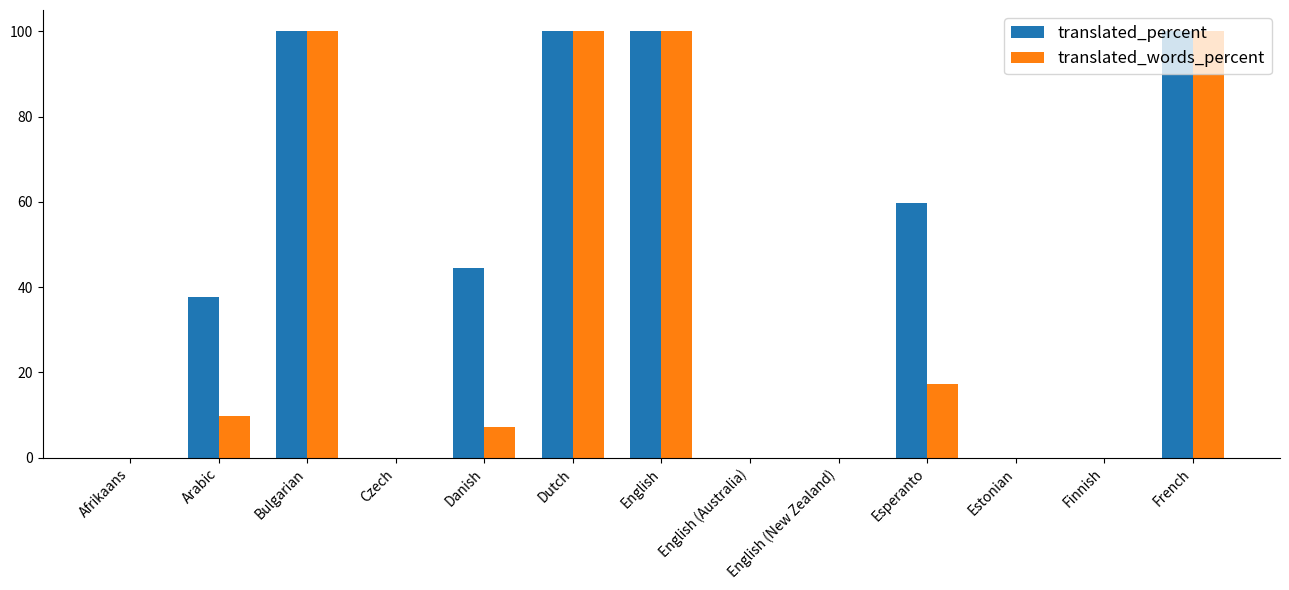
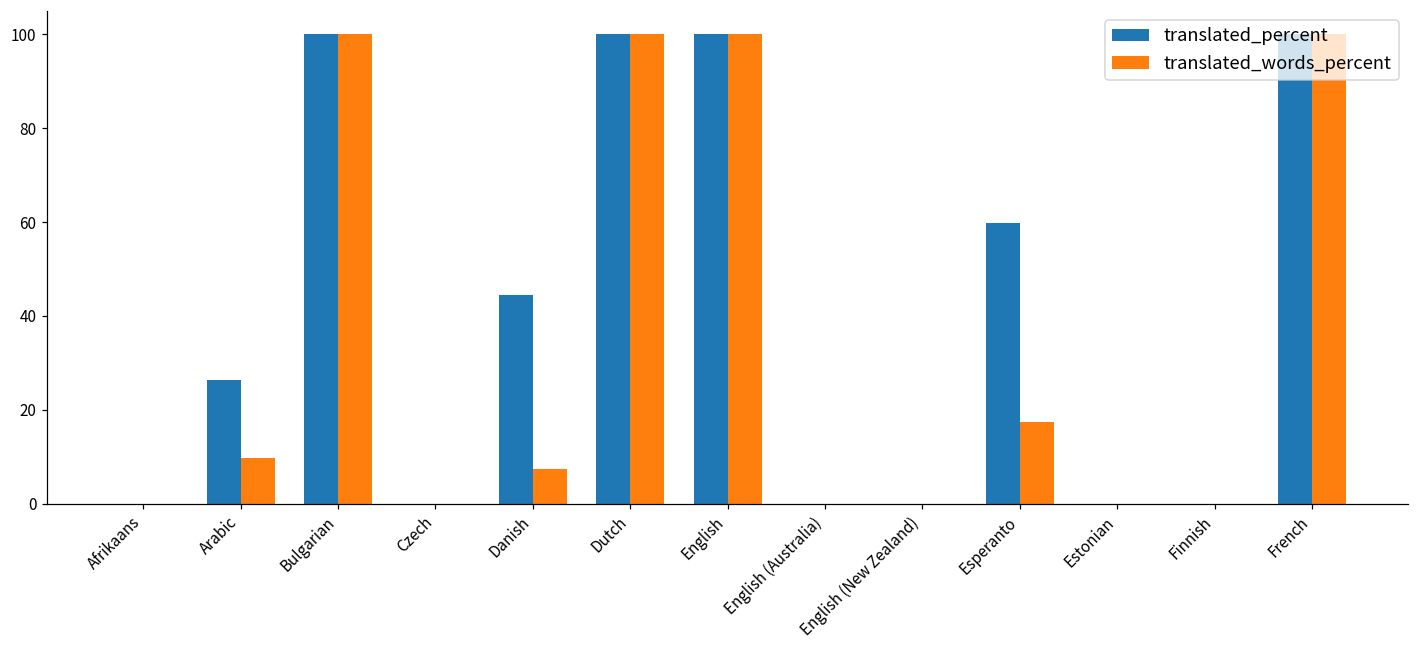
  {
    "translated_percent": {
      "Afrikaans": 0,
-     "Arabic": 38,
+     "Arabic": 26,
      "Bulgarian": 100,
      "Czech": 0,
      "Danish": 44,
      "Dutch": 100,
      "English": 100,
      "English (Australia)": 0,
      "English (New Zealand)": 0,
      "Esperanto": 60,
      "Estonian": 0,
      "Finnish": 0
    },
    "translated_words_percent": {
      "Afrikaans": 0,
      "Arabic": 10,
      "Bulgarian": 100,
      "Czech": 0,
      "Danish": 7,
      "Dutch": 100,
      "English": 100,
      "English (Australia)": 0,
      "English (New Zealand)": 0,
      "Esperanto": 17,
      "Estonian": 0,
      "Finnish": 0
    }
  }
